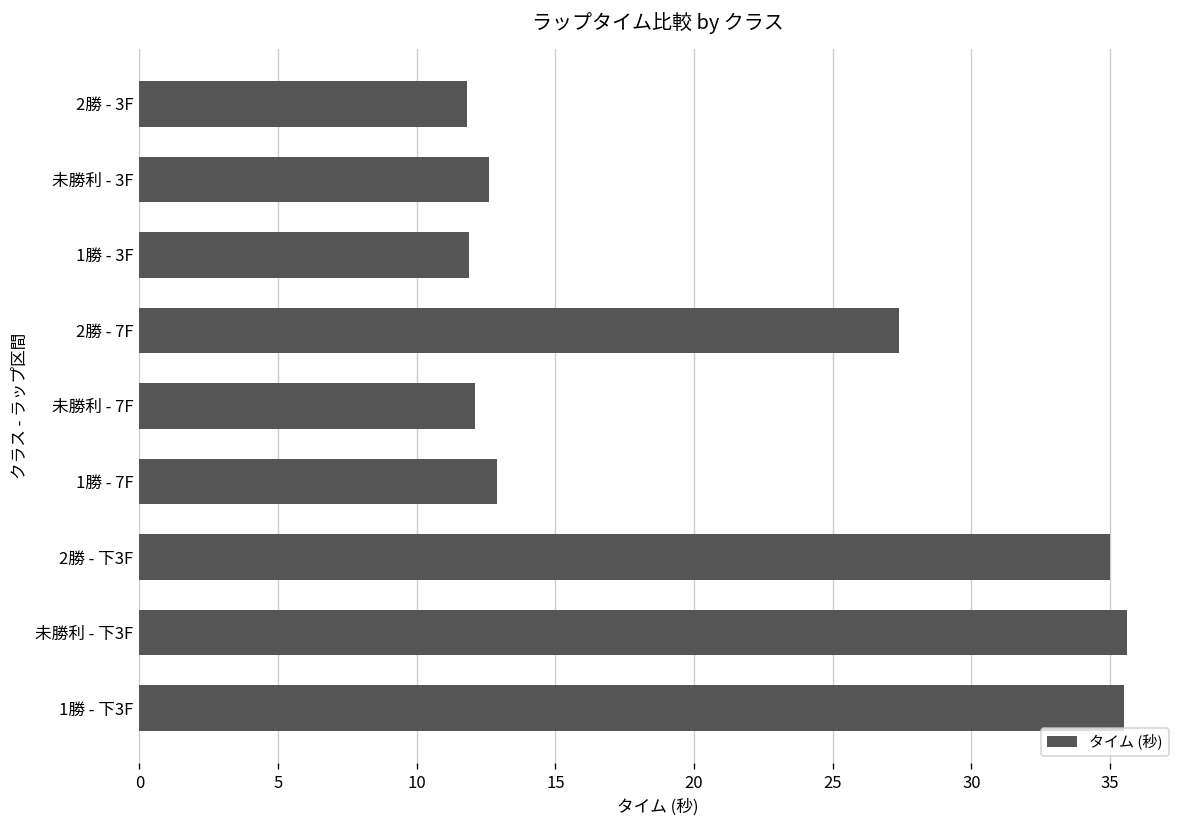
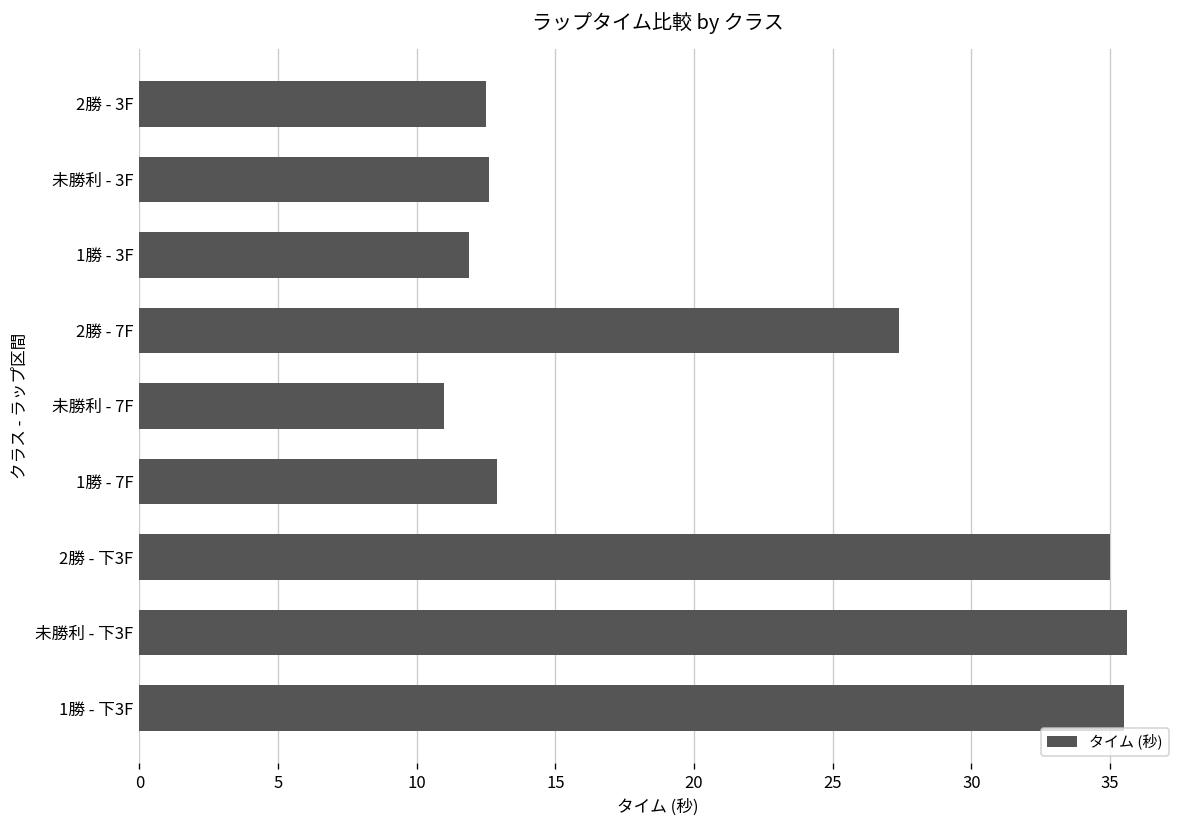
  {
-   "2勝 - 3F": 11.8,
+   "2勝 - 3F": 12.5,
    "未勝利 - 3F": 12.6,
    "1勝 - 3F": 11.9,
    "2勝 - 7F": 27.4,
-   "未勝利 - 7F": 12.1,
+   "未勝利 - 7F": 11.0,
    "1勝 - 7F": 12.9,
    "2勝 - 下3F": 35.0,
    "未勝利 - 下3F": 35.6,
    "1勝 - 下3F": 35.5
  }
